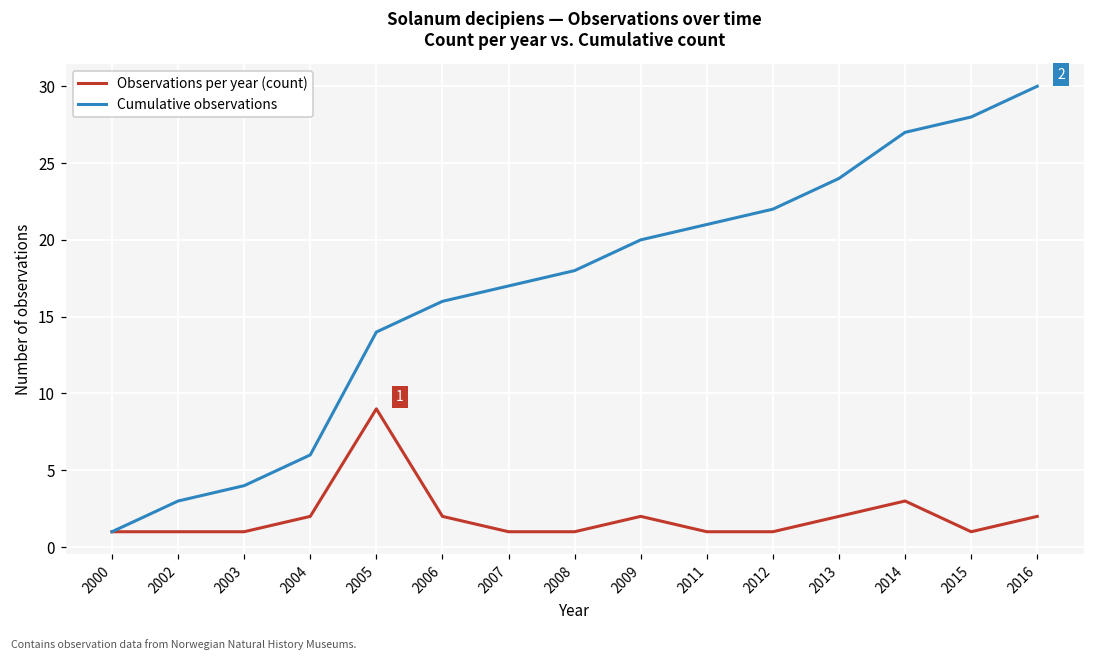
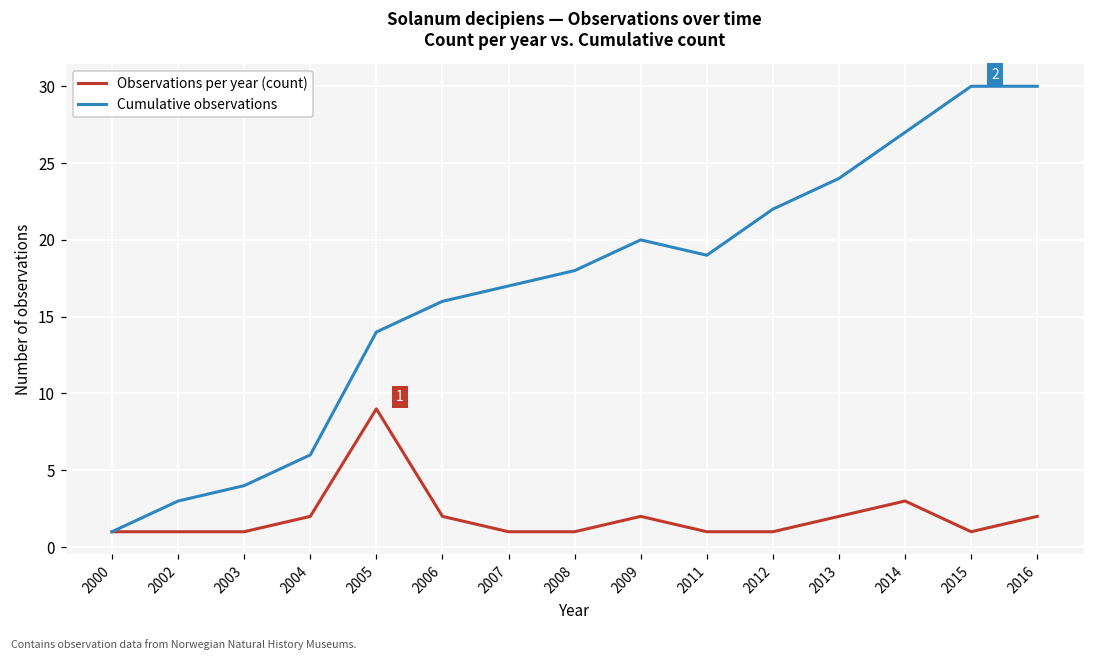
  {
    "Observations per year (count)": {
      "2002": 1,
      "2003": 1,
      "2004": 2,
      "2006": 2,
      "2007": 1,
      "2008": 1,
      "2009": 2,
      "2011": 1,
      "2012": 1,
      "2013": 2,
      "2014": 3,
      "2015": 1,
      "2016": 2
    },
    "Cumulative observations": {
      "2002": 3,
      "2003": 4,
      "2004": 6,
      "2005": 14,
      "2006": 16,
      "2007": 17,
      "2008": 18,
      "2009": 20,
-     "2011": 21,
+     "2011": 19,
      "2012": 22,
      "2013": 24,
      "2014": 27,
-     "2015": 28,
+     "2015": 30,
      "2016": 30
    }
  }
